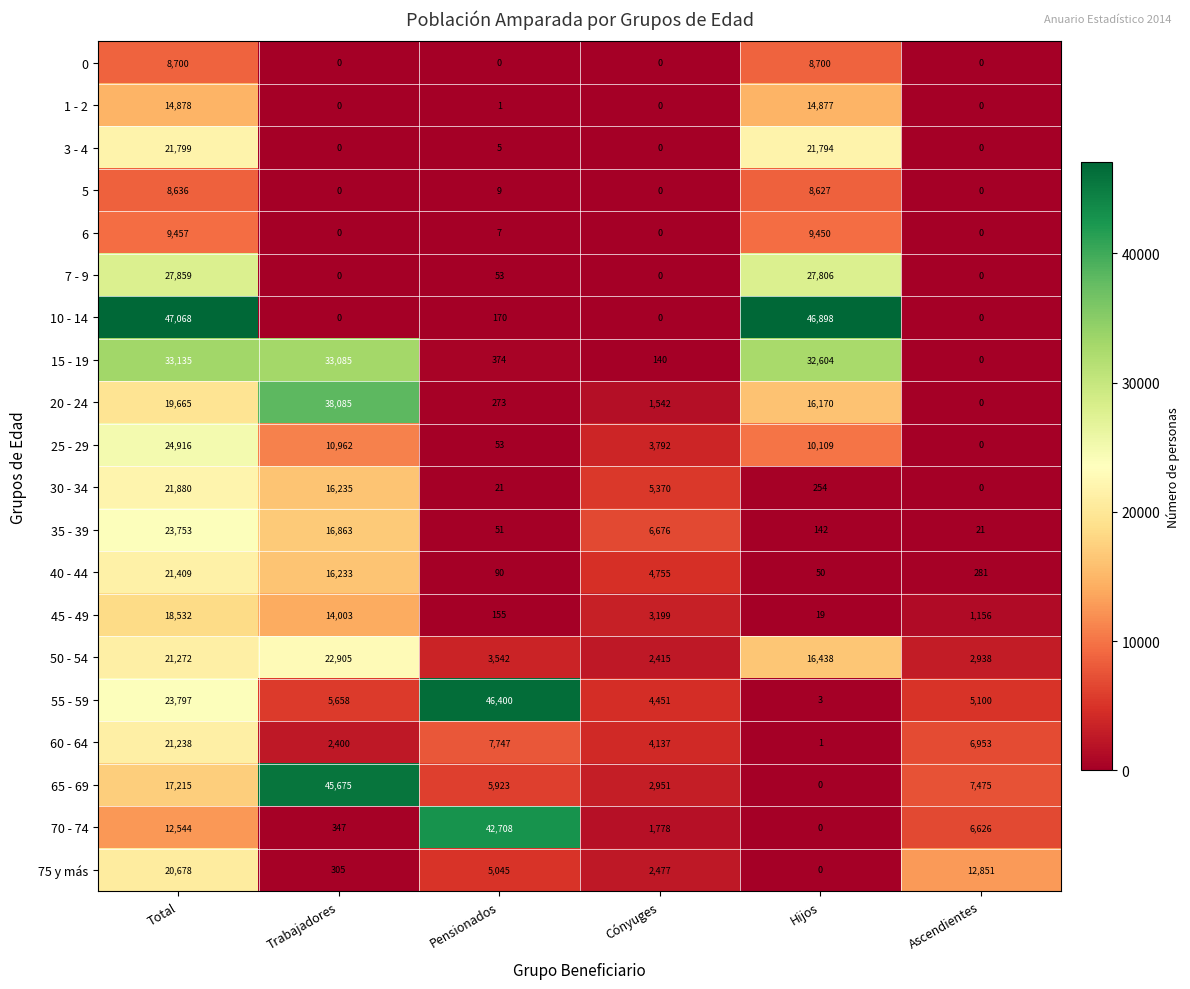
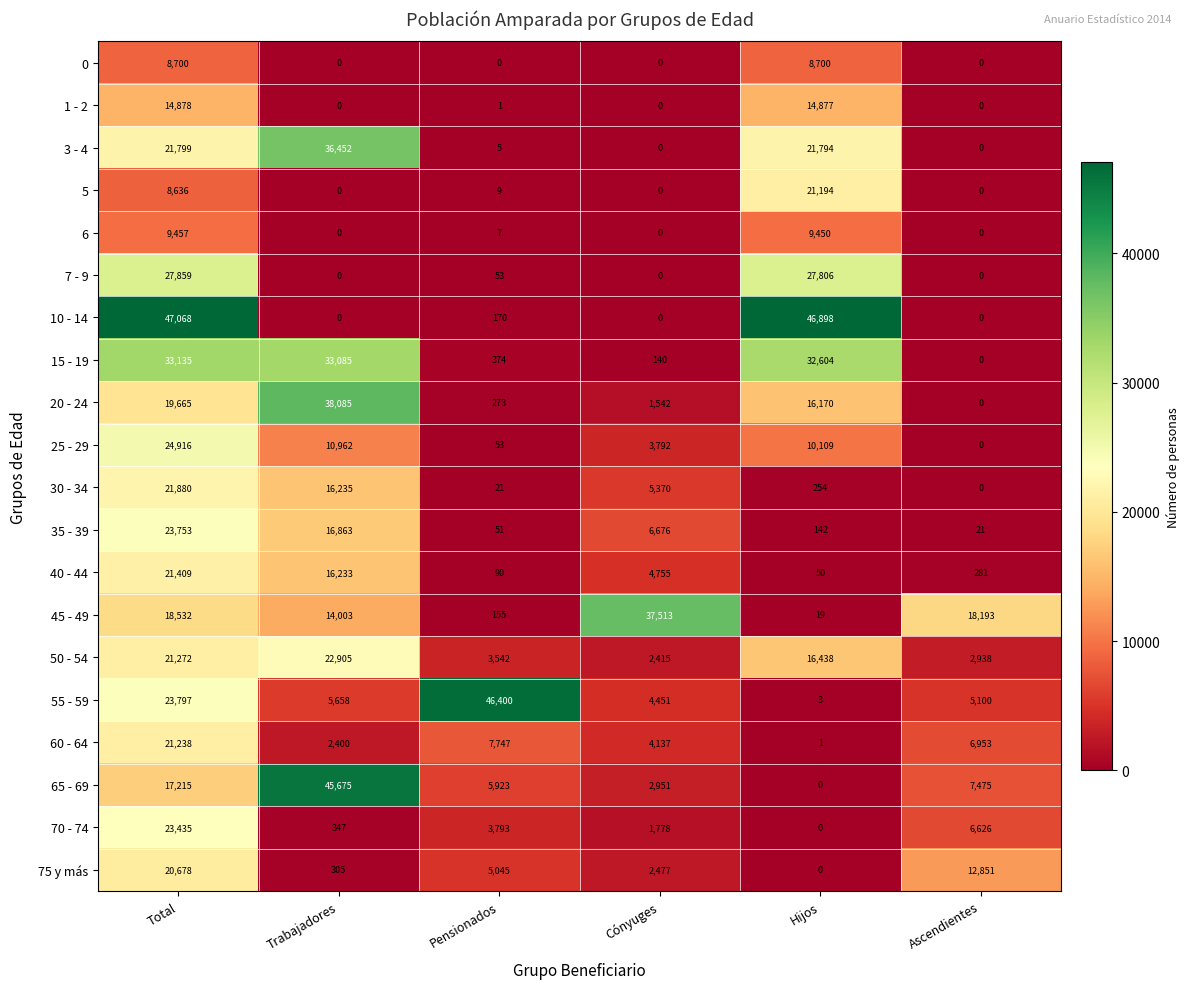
  {
    "0": {
      "Total": "8,700",
      "Trabajadores": "0",
      "Pensionados": "0",
      "Cónyuges": "0",
      "Hijos": "8,700",
      "Ascendientes": "0"
    },
    "1 - 2": {
      "Total": "14,878",
      "Trabajadores": "0",
      "Pensionados": "1",
      "Cónyuges": "0",
      "Hijos": "14,877",
      "Ascendientes": "0"
    },
    "3 - 4": {
      "Total": "21,799",
-     "Trabajadores": "0",
+     "Trabajadores": "36,452",
      "Pensionados": "5",
      "Cónyuges": "0",
      "Hijos": "21,794",
      "Ascendientes": "0"
    },
    "5": {
      "Total": "8,636",
      "Trabajadores": "0",
      "Pensionados": "9",
      "Cónyuges": "0",
-     "Hijos": "8,627",
+     "Hijos": "21,194",
      "Ascendientes": "0"
    },
    "6": {
      "Total": "9,457",
      "Trabajadores": "0",
      "Pensionados": "7",
      "Cónyuges": "0",
      "Hijos": "9,450",
      "Ascendientes": "0"
    },
    "7 - 9": {
      "Total": "27,859",
      "Trabajadores": "0",
      "Pensionados": "53",
      "Cónyuges": "0",
      "Hijos": "27,806",
      "Ascendientes": "0"
    },
    "10 - 14": {
      "Total": "47,068",
      "Trabajadores": "0",
      "Pensionados": "170",
      "Cónyuges": "0",
      "Hijos": "46,898",
      "Ascendientes": "0"
    },
    "15 - 19": {
      "Total": "33,135",
      "Trabajadores": "33,085",
      "Pensionados": "374",
      "Cónyuges": "140",
      "Hijos": "32,604",
      "Ascendientes": "0"
    },
    "20 - 24": {
      "Total": "19,665",
      "Trabajadores": "38,085",
      "Pensionados": "273",
      "Cónyuges": "1,542",
      "Hijos": "16,170",
      "Ascendientes": "0"
    },
    "25 - 29": {
      "Total": "24,916",
      "Trabajadores": "10,962",
      "Pensionados": "53",
      "Cónyuges": "3,792",
      "Hijos": "10,109",
      "Ascendientes": "0"
    },
    "30 - 34": {
      "Total": "21,880",
      "Trabajadores": "16,235",
      "Pensionados": "21",
      "Cónyuges": "5,370",
      "Hijos": "254",
      "Ascendientes": "0"
    },
    "35 - 39": {
      "Total": "23,753",
      "Trabajadores": "16,863",
      "Pensionados": "51",
      "Cónyuges": "6,676",
      "Hijos": "142",
      "Ascendientes": "21"
    },
    "40 - 44": {
      "Total": "21,409",
      "Trabajadores": "16,233",
      "Pensionados": "90",
      "Cónyuges": "4,755",
      "Hijos": "50",
      "Ascendientes": "281"
    },
    "45 - 49": {
      "Total": "18,532",
      "Trabajadores": "14,003",
      "Pensionados": "155",
-     "Cónyuges": "3,199",
+     "Cónyuges": "37,513",
      "Hijos": "19",
-     "Ascendientes": "1,156"
+     "Ascendientes": "18,193"
    },
    "50 - 54": {
      "Total": "21,272",
      "Trabajadores": "22,905",
      "Pensionados": "3,542",
      "Cónyuges": "2,415",
      "Hijos": "16,438",
      "Ascendientes": "2,938"
    },
    "55 - 59": {
      "Total": "23,797",
      "Trabajadores": "5,658",
      "Pensionados": "46,400",
      "Cónyuges": "4,451",
      "Hijos": "3",
      "Ascendientes": "5,100"
    },
    "60 - 64": {
      "Total": "21,238",
      "Trabajadores": "2,400",
      "Pensionados": "7,747",
      "Cónyuges": "4,137",
      "Hijos": "1",
      "Ascendientes": "6,953"
    },
    "65 - 69": {
      "Total": "17,215",
      "Trabajadores": "45,675",
      "Pensionados": "5,923",
      "Cónyuges": "2,951",
      "Hijos": "0",
      "Ascendientes": "7,475"
    },
    "70 - 74": {
-     "Total": "12,544",
+     "Total": "23,435",
      "Trabajadores": "347",
-     "Pensionados": "42,708",
+     "Pensionados": "3,793",
      "Cónyuges": "1,778",
      "Hijos": "0",
      "Ascendientes": "6,626"
    },
    "75 y más": {
      "Total": "20,678",
      "Trabajadores": "305",
      "Pensionados": "5,045",
      "Cónyuges": "2,477",
      "Hijos": "0",
      "Ascendientes": "12,851"
    }
  }
